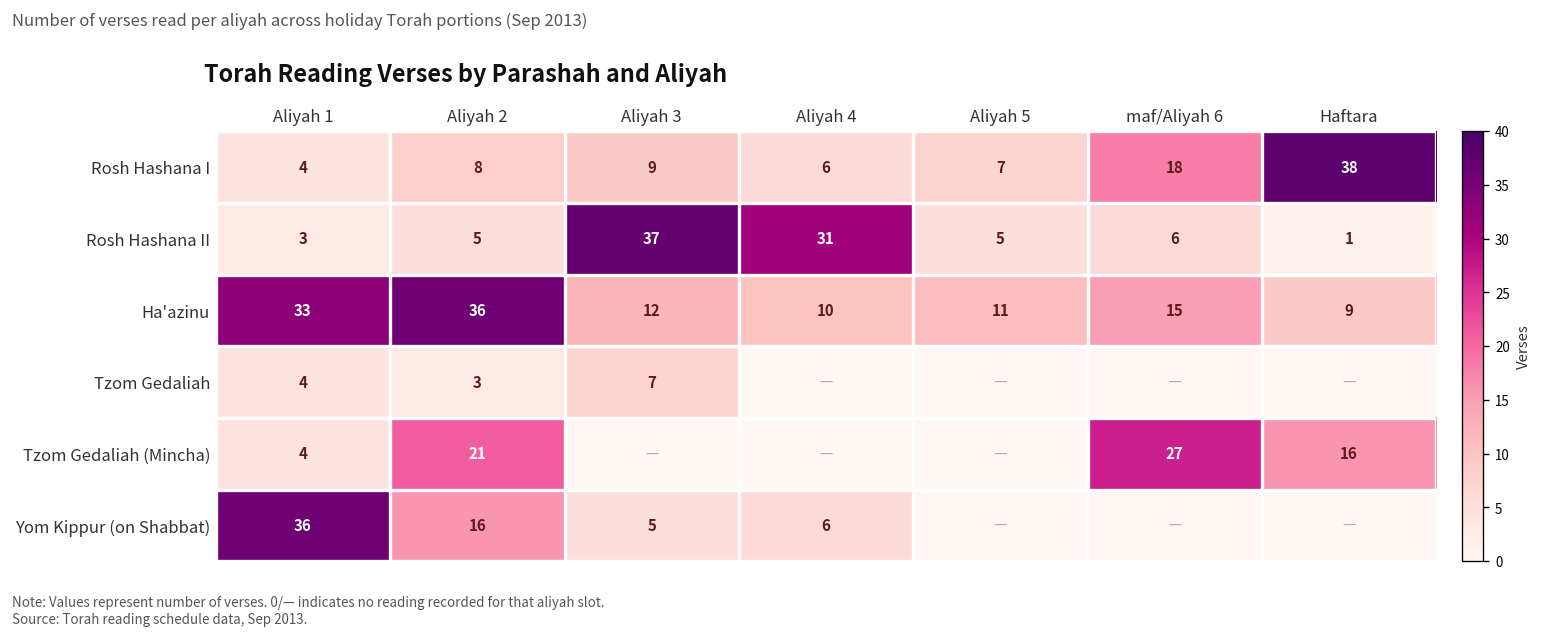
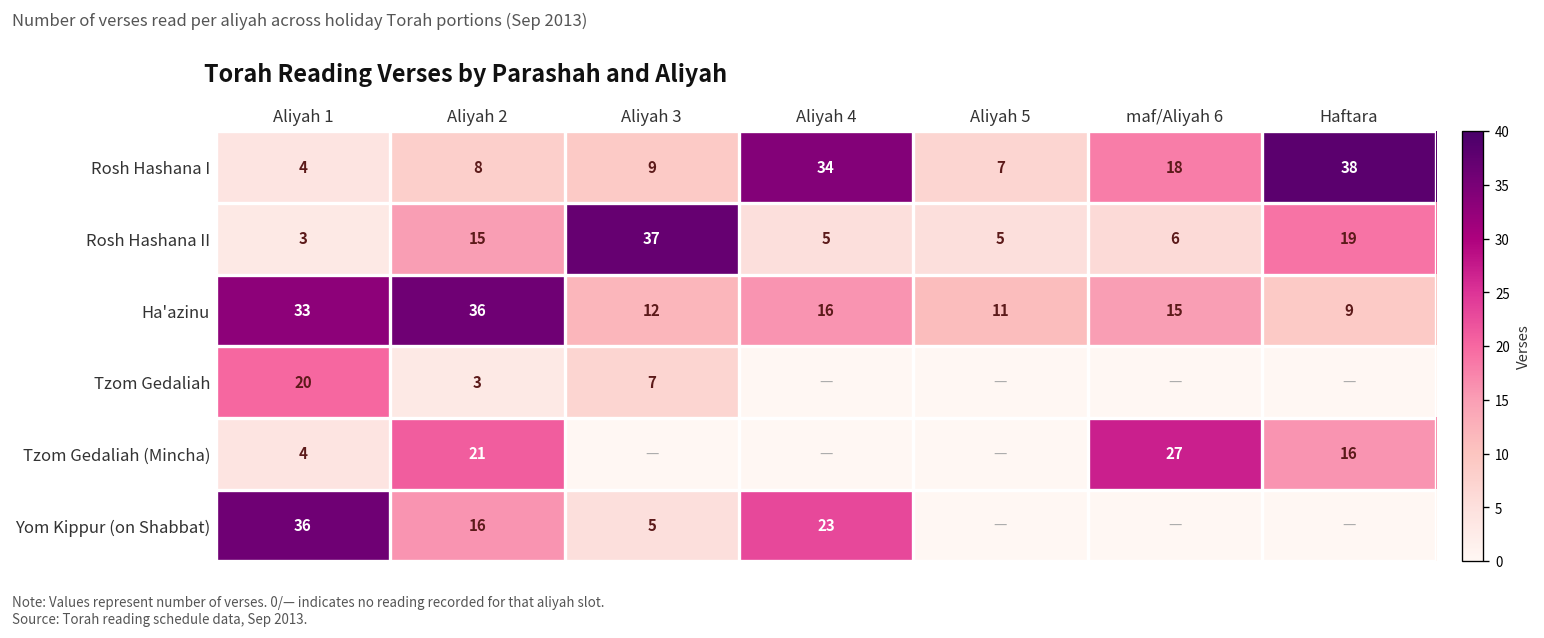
  {
    "Rosh Hashana I": {
      "Aliyah 1": 4,
      "Aliyah 2": 8,
      "Aliyah 3": 9,
-     "Aliyah 4": 6,
+     "Aliyah 4": 34,
      "Aliyah 5": 7,
      "maf/Aliyah 6": 18,
      "Haftara": 38
    },
    "Rosh Hashana II": {
      "Aliyah 1": 3,
-     "Aliyah 2": 5,
+     "Aliyah 2": 15,
      "Aliyah 3": 37,
-     "Aliyah 4": 31,
+     "Aliyah 4": 5,
      "Aliyah 5": 5,
      "maf/Aliyah 6": 6,
-     "Haftara": 1
+     "Haftara": 19
    },
    "Ha'azinu": {
      "Aliyah 1": 33,
      "Aliyah 2": 36,
      "Aliyah 3": 12,
-     "Aliyah 4": 10,
+     "Aliyah 4": 16,
      "Aliyah 5": 11,
      "maf/Aliyah 6": 15,
      "Haftara": 9
    },
    "Tzom Gedaliah": {
-     "Aliyah 1": 4,
+     "Aliyah 1": 20,
      "Aliyah 2": 3,
      "Aliyah 3": 7
    },
    "Tzom Gedaliah (Mincha)": {
      "Aliyah 1": 4,
      "Aliyah 2": 21,
      "maf/Aliyah 6": 27,
      "Haftara": 16
    },
    "Yom Kippur (on Shabbat)": {
      "Aliyah 1": 36,
      "Aliyah 2": 16,
      "Aliyah 3": 5,
-     "Aliyah 4": 6
+     "Aliyah 4": 23
    }
  }
